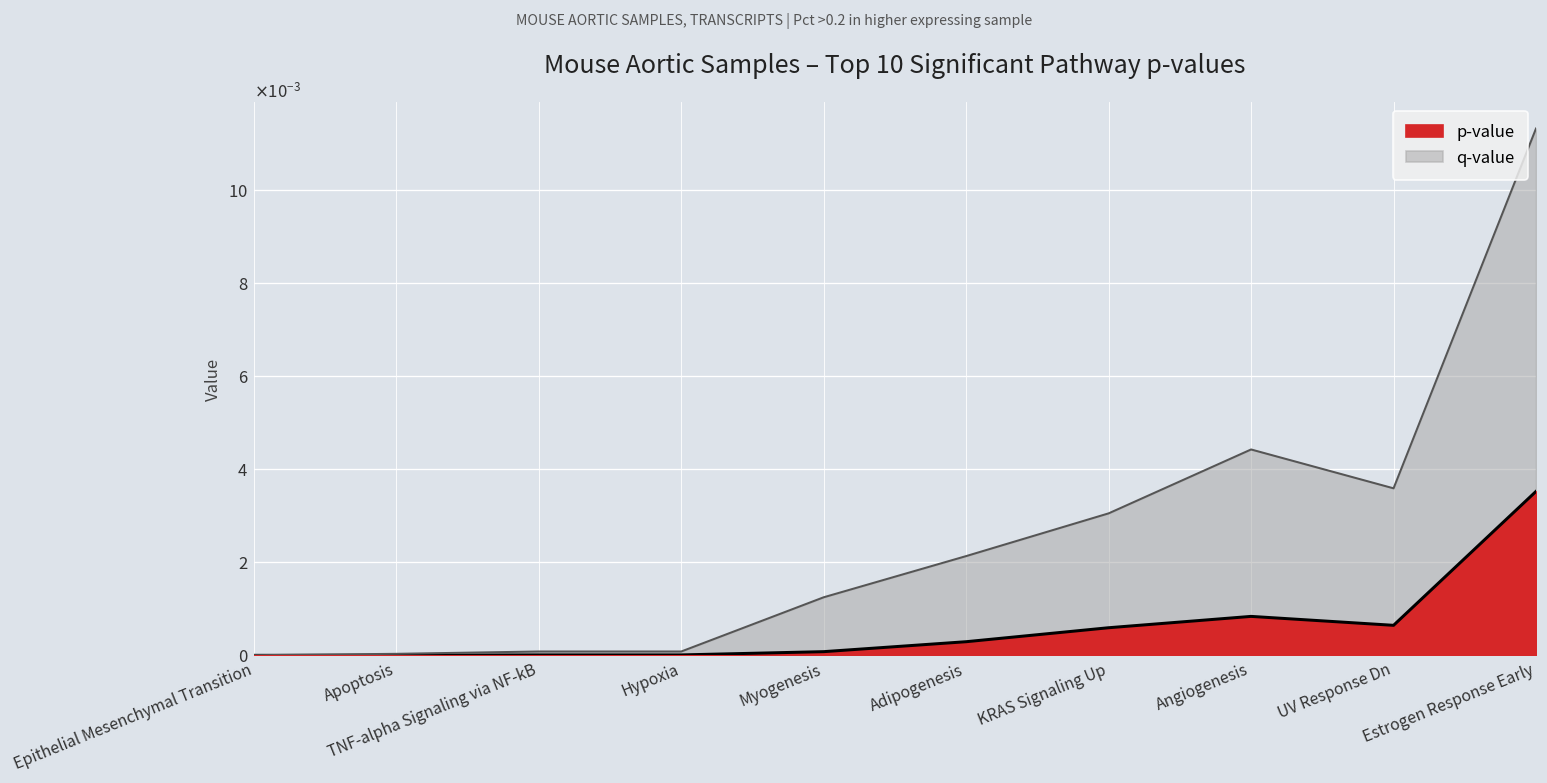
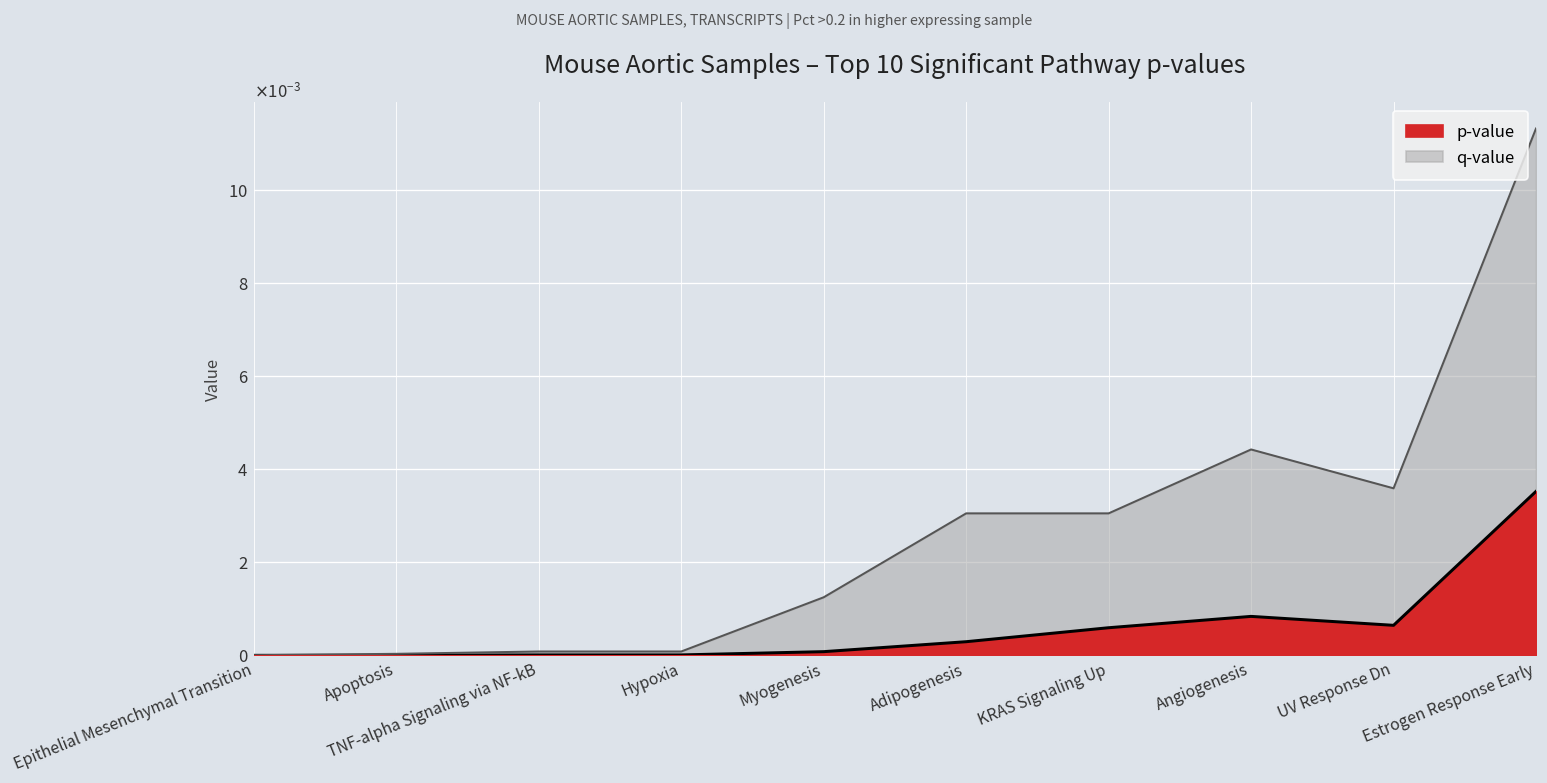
  {
    "p-value": {
      "TNF-alpha Signaling via NF-kB": 0.0000,
      "Hypoxia": 0.0000,
      "Myogenesis": 0.0001,
      "Adipogenesis": 0.0003,
      "KRAS Signaling Up": 0.0006,
      "Angiogenesis": 0.0008,
      "UV Response Dn": 0.0006,
      "Estrogen Response Early": 0.0035
    },
    "q-value": {
      "TNF-alpha Signaling via NF-kB": 0.0001,
      "Hypoxia": 0.0001,
      "Myogenesis": 0.0012,
-     "Adipogenesis": 0.0021,
+     "Adipogenesis": 0.0031,
      "KRAS Signaling Up": 0.0031,
      "Angiogenesis": 0.0044,
      "UV Response Dn": 0.0036,
      "Estrogen Response Early": 0.0113
    }
  }
